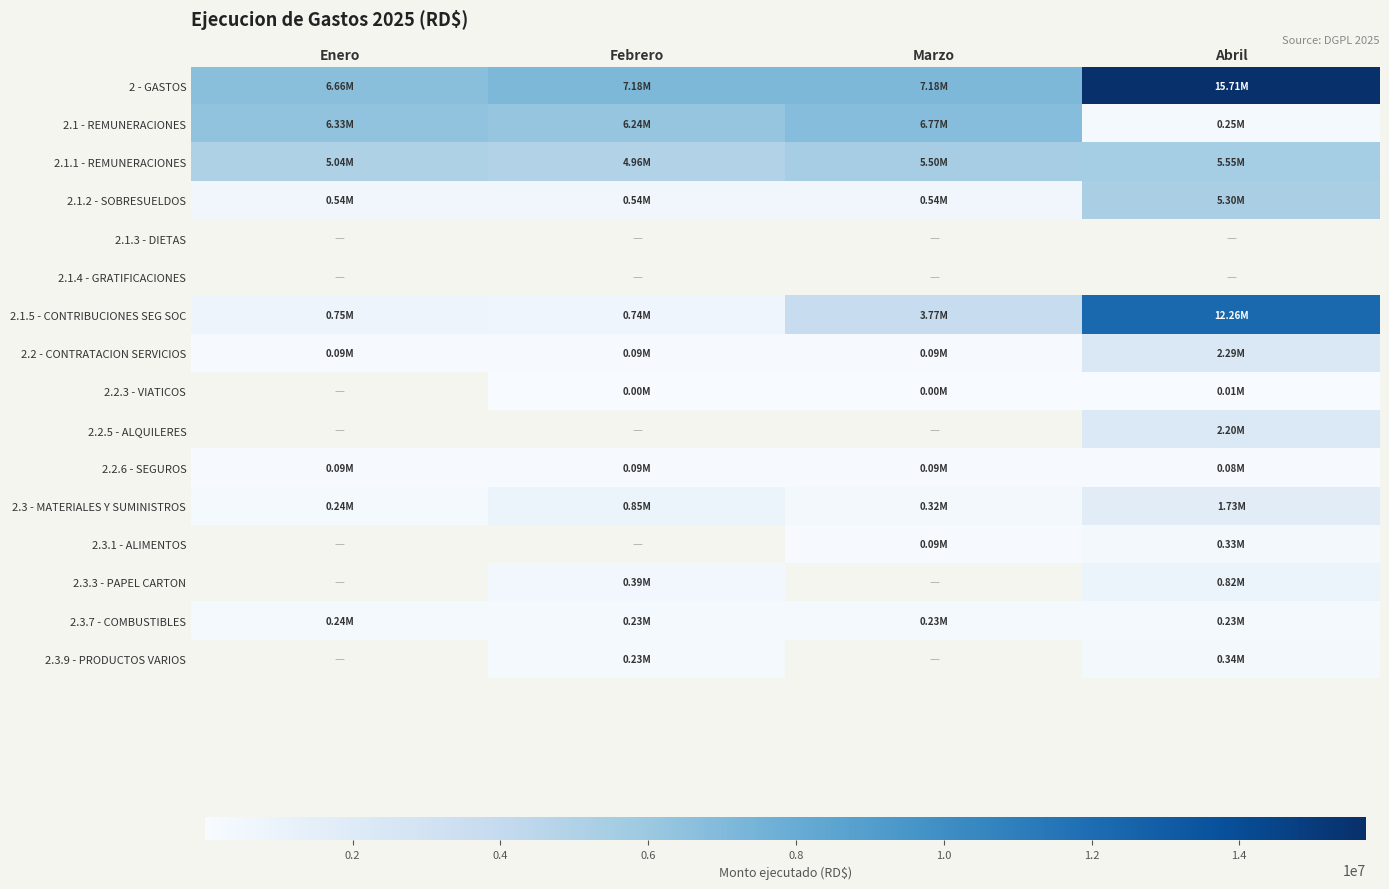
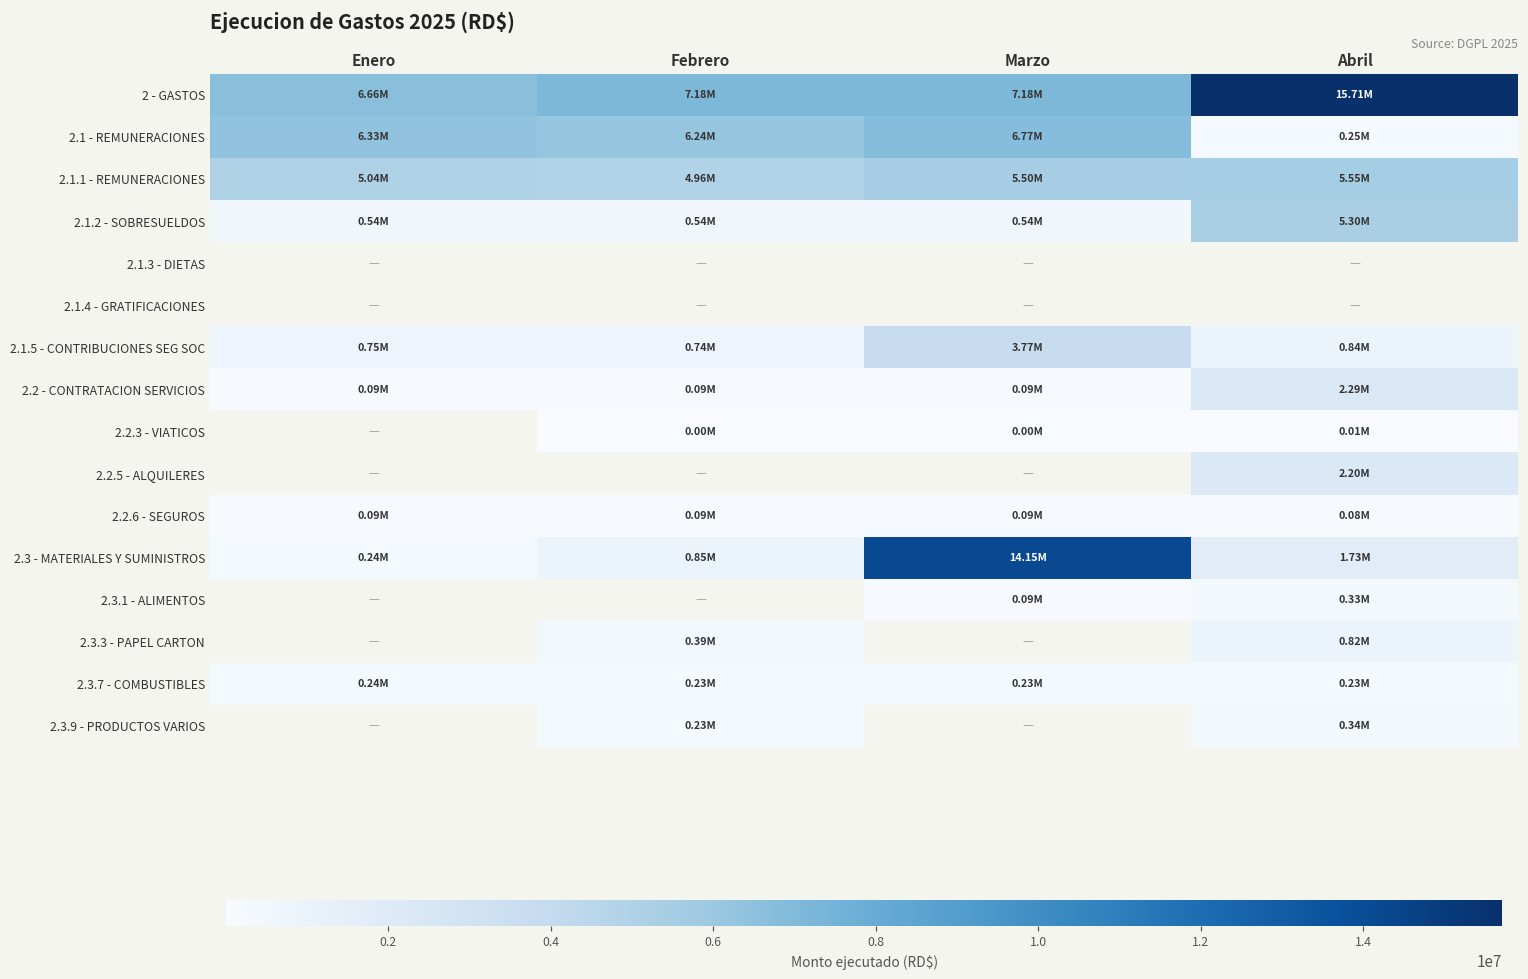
  {
    "2 - GASTOS": {
      "Enero": "6.66M",
      "Febrero": "7.18M",
      "Marzo": "7.18M",
      "Abril": "15.71M"
    },
    "2.1 - REMUNERACIONES": {
      "Enero": "6.33M",
      "Febrero": "6.24M",
      "Marzo": "6.77M",
      "Abril": "0.25M"
    },
    "2.1.1 - REMUNERACIONES": {
      "Enero": "5.04M",
      "Febrero": "4.96M",
      "Marzo": "5.50M",
      "Abril": "5.55M"
    },
    "2.1.2 - SOBRESUELDOS": {
      "Enero": "0.54M",
      "Febrero": "0.54M",
      "Marzo": "0.54M",
      "Abril": "5.30M"
    },
    "2.1.5 - CONTRIBUCIONES SEG SOC": {
      "Enero": "0.75M",
      "Febrero": "0.74M",
      "Marzo": "3.77M",
-     "Abril": "12.26M"
+     "Abril": "0.84M"
    },
    "2.2 - CONTRATACION SERVICIOS": {
      "Enero": "0.09M",
      "Febrero": "0.09M",
      "Marzo": "0.09M",
      "Abril": "2.29M"
    },
    "2.2.3 - VIATICOS": {
      "Febrero": "0.00M",
      "Marzo": "0.00M",
      "Abril": "0.01M"
    },
    "2.2.5 - ALQUILERES": {
      "Abril": "2.20M"
    },
    "2.2.6 - SEGUROS": {
      "Enero": "0.09M",
      "Febrero": "0.09M",
      "Marzo": "0.09M",
      "Abril": "0.08M"
    },
    "2.3 - MATERIALES Y SUMINISTROS": {
      "Enero": "0.24M",
      "Febrero": "0.85M",
-     "Marzo": "0.32M",
+     "Marzo": "14.15M",
      "Abril": "1.73M"
    },
    "2.3.1 - ALIMENTOS": {
      "Marzo": "0.09M",
      "Abril": "0.33M"
    },
    "2.3.3 - PAPEL CARTON": {
      "Febrero": "0.39M",
      "Abril": "0.82M"
    },
    "2.3.7 - COMBUSTIBLES": {
      "Enero": "0.24M",
      "Febrero": "0.23M",
      "Marzo": "0.23M",
      "Abril": "0.23M"
    },
    "2.3.9 - PRODUCTOS VARIOS": {
      "Febrero": "0.23M",
      "Abril": "0.34M"
    }
  }
